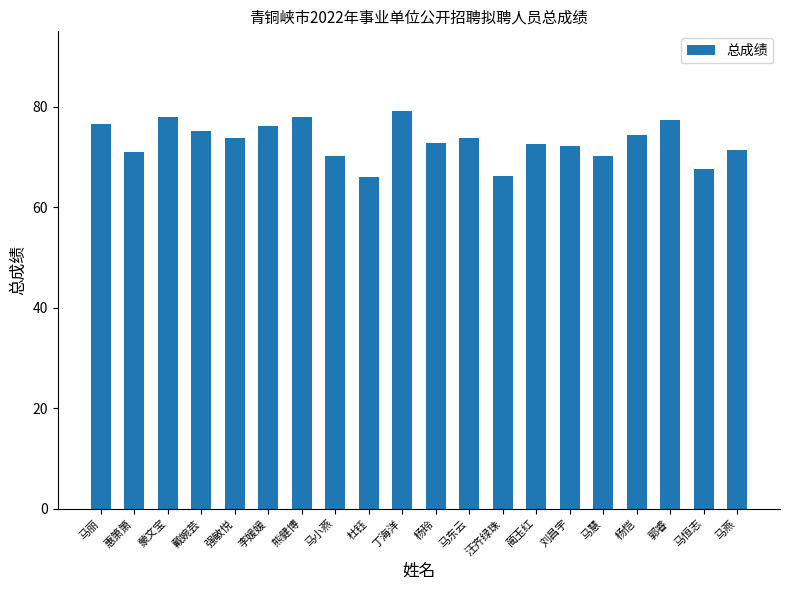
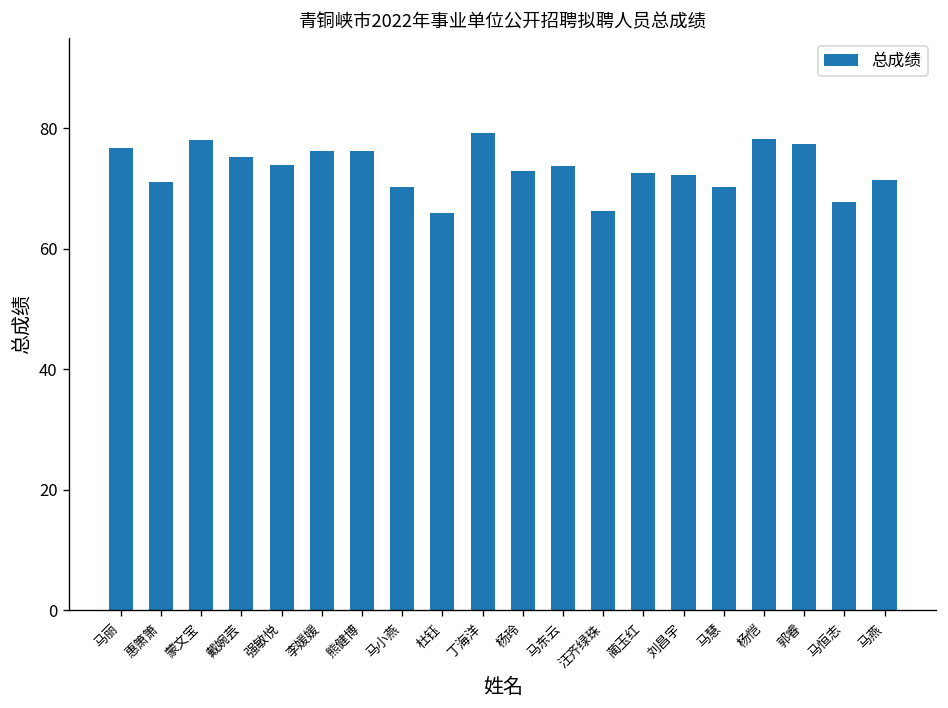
  {
    "马丽": 77,
    "惠箫箫": 71,
    "蒙文宝": 78,
    "戴婉芸": 75,
    "强敏悦": 74,
    "李媛媛": 76,
-   "熊健博": 78,
+   "熊健博": 76,
    "马小燕": 70,
    "杜钰": 66,
    "丁海洋": 79,
    "杨玲": 73,
    "马东云": 74,
    "汪齐绿珠": 66,
    "蔺玉红": 73,
    "刘昌宇": 72,
    "马慧": 70,
-   "杨恺": 74,
+   "杨恺": 78,
    "郭睿": 77,
    "马恒志": 68,
    "马燕": 71
  }
